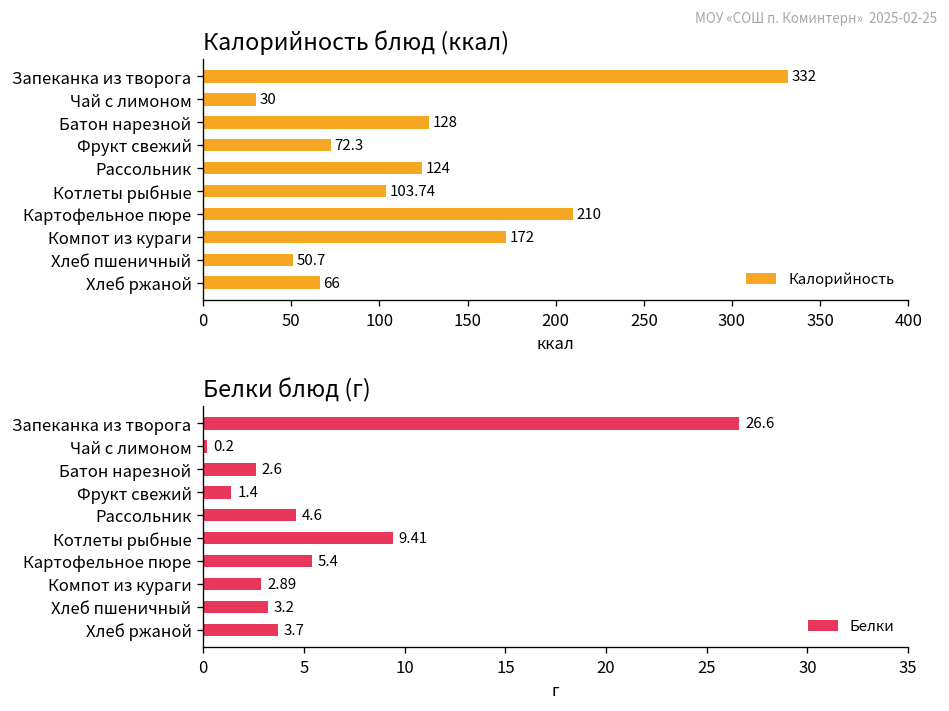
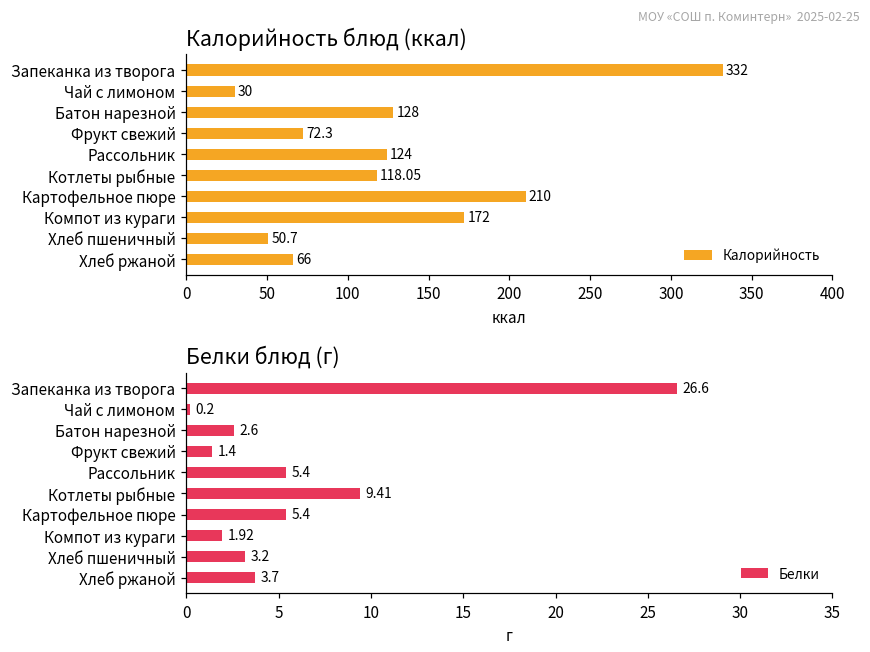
  {
    "Калорийность блюд (ккал)": {
      "Запеканка из творога": 332,
      "Чай с лимоном": 30,
      "Батон нарезной": 128,
      "Фрукт свежий": 72.3,
      "Рассольник": 124,
-     "Котлеты рыбные": 103.74,
+     "Котлеты рыбные": 118.05,
      "Картофельное пюре": 210,
      "Компот из кураги": 172,
      "Хлеб пшеничный": 50.7,
      "Хлеб ржаной": 66
    },
    "Белки блюд (г)": {
      "Запеканка из творога": 26.6,
      "Чай с лимоном": 0.2,
      "Батон нарезной": 2.6,
      "Фрукт свежий": 1.4,
-     "Рассольник": 4.6,
+     "Рассольник": 5.4,
      "Котлеты рыбные": 9.41,
      "Картофельное пюре": 5.4,
-     "Компот из кураги": 2.89,
+     "Компот из кураги": 1.92,
      "Хлеб пшеничный": 3.2,
      "Хлеб ржаной": 3.7
    }
  }
